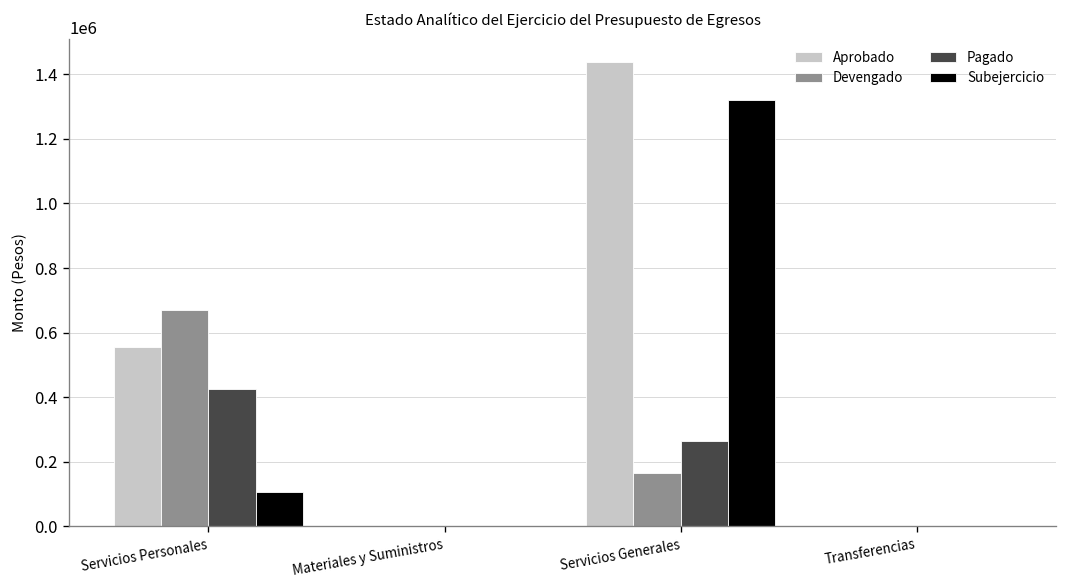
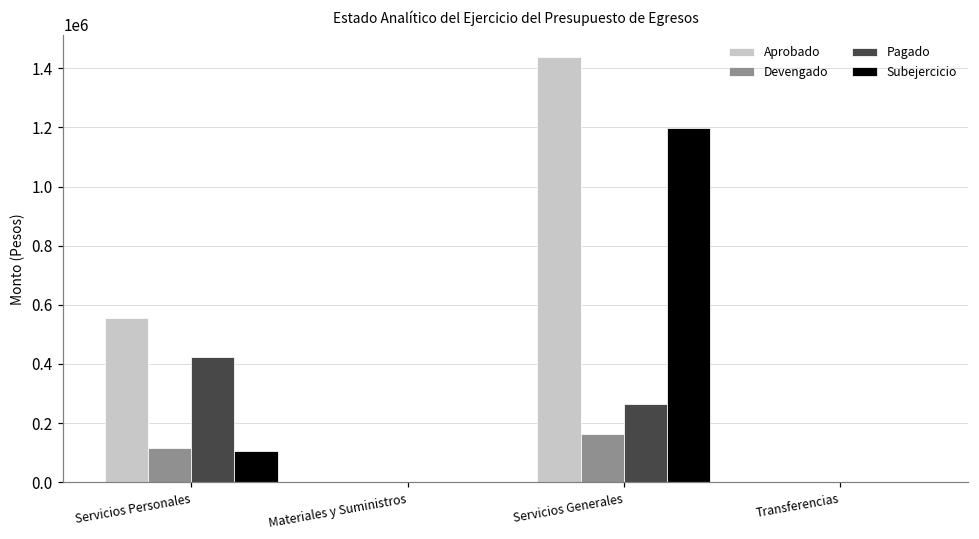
  {
    "Aprobado": {
      "Servicios Personales": 550000,
      "Materiales y Suministros": 0,
      "Servicios Generales": 1440000,
      "Transferencias": 0
    },
    "Devengado": {
-     "Servicios Personales": 670000,
+     "Servicios Personales": 120000,
      "Materiales y Suministros": 0,
      "Servicios Generales": 160000,
      "Transferencias": 0
    },
    "Pagado": {
      "Servicios Personales": 420000,
      "Materiales y Suministros": 0,
      "Servicios Generales": 260000,
      "Transferencias": 0
    },
    "Subejercicio": {
      "Servicios Personales": 110000,
      "Materiales y Suministros": 0,
-     "Servicios Generales": 1320000,
+     "Servicios Generales": 1200000,
      "Transferencias": 0
    }
  }
